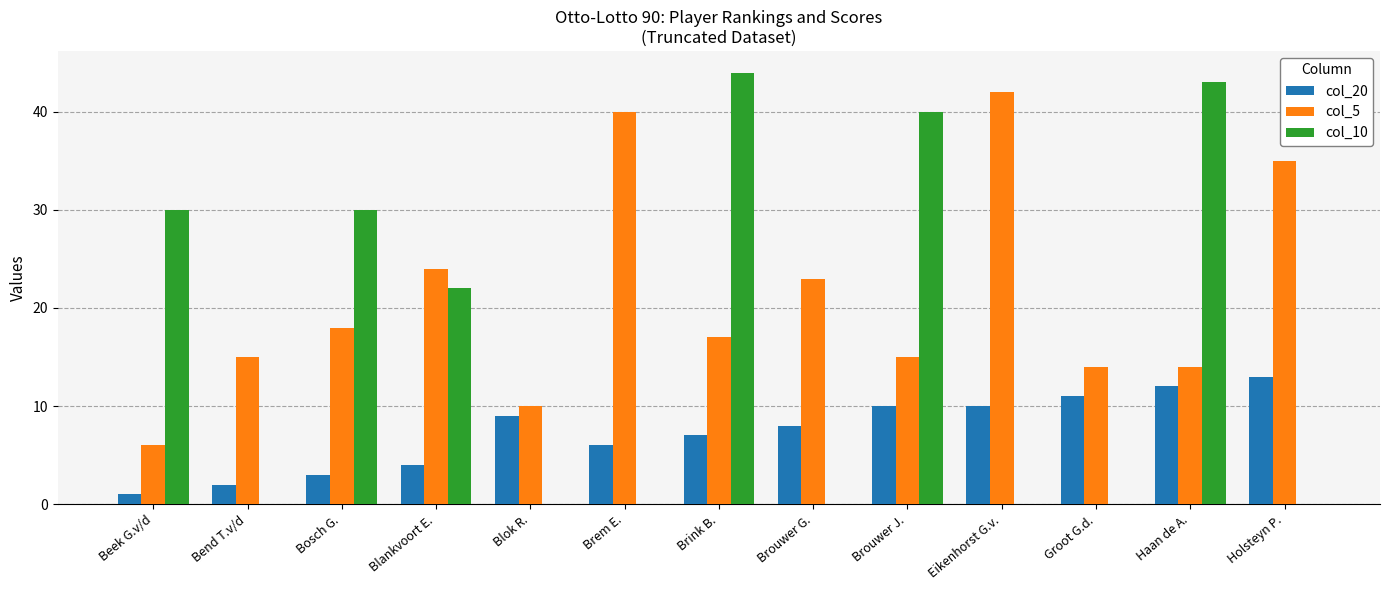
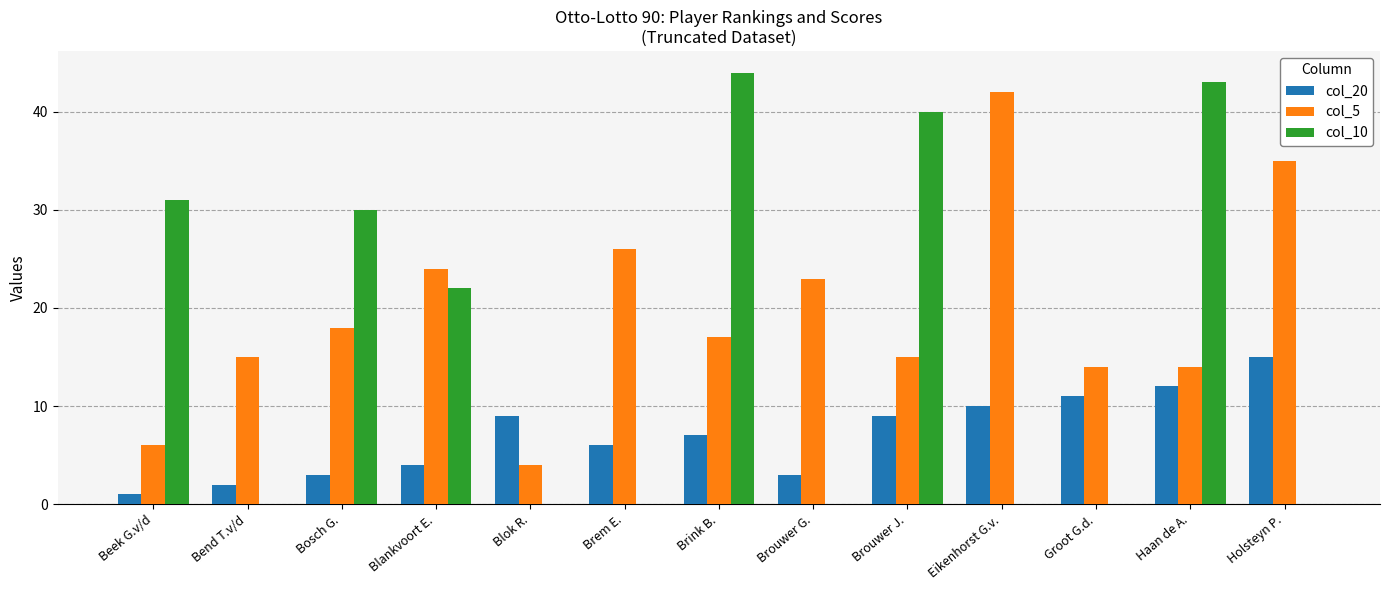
  {
    "col_20": {
      "Beek G.v/d": 1,
      "Bend T.v/d": 2,
      "Bosch G.": 3,
      "Blankvoort E.": 4,
      "Blok R.": 9,
      "Brem E.": 6,
      "Brink B.": 7,
-     "Brouwer G.": 8,
-     "Brouwer J.": 10,
+     "Brouwer G.": 3,
+     "Brouwer J.": 9,
      "Eikenhorst G.v.": 10,
      "Groot G.d.": 11,
      "Haan de A.": 12,
-     "Holsteyn P.": 13
+     "Holsteyn P.": 15
    },
    "col_5": {
      "Beek G.v/d": 6,
      "Bend T.v/d": 15,
      "Bosch G.": 18,
      "Blankvoort E.": 24,
-     "Blok R.": 10,
-     "Brem E.": 40,
+     "Blok R.": 4,
+     "Brem E.": 26,
      "Brink B.": 17,
      "Brouwer G.": 23,
      "Brouwer J.": 15,
      "Eikenhorst G.v.": 42,
      "Groot G.d.": 14,
      "Haan de A.": 14,
      "Holsteyn P.": 35
    },
    "col_10": {
-     "Beek G.v/d": 30,
+     "Beek G.v/d": 31,
      "Bend T.v/d": 0,
      "Bosch G.": 30,
      "Blankvoort E.": 22,
      "Blok R.": 0,
      "Brem E.": 0,
      "Brink B.": 44,
      "Brouwer G.": 0,
      "Brouwer J.": 40,
      "Eikenhorst G.v.": 0,
      "Groot G.d.": 0,
      "Haan de A.": 43,
      "Holsteyn P.": 0
    }
  }
